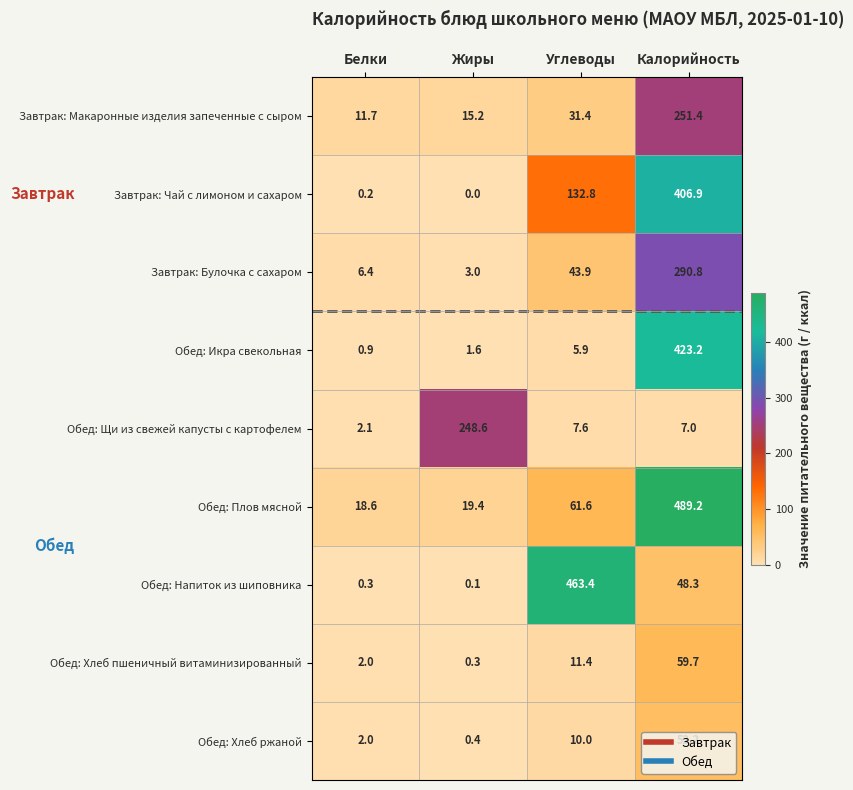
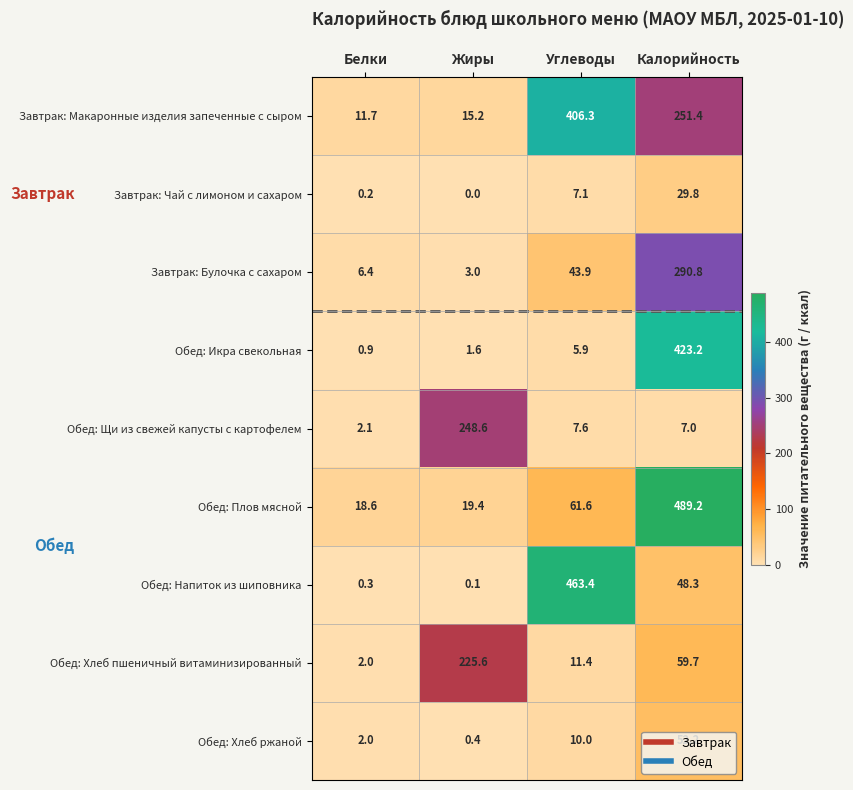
  {
    "Завтрак: Макаронные изделия запеченные с сыром": {
      "Белки": 11.7,
      "Жиры": 15.2,
-     "Углеводы": 31.4,
+     "Углеводы": 406.3,
      "Калорийность": 251.4
    },
    "Завтрак: Чай с лимоном и сахаром": {
      "Белки": 0.2,
      "Жиры": 0.0,
-     "Углеводы": 132.8,
-     "Калорийность": 406.9
+     "Углеводы": 7.1,
+     "Калорийность": 29.8
    },
    "Завтрак: Булочка с сахаром": {
      "Белки": 6.4,
      "Жиры": 3.0,
      "Углеводы": 43.9,
      "Калорийность": 290.8
    },
    "Обед: Икра свекольная": {
      "Белки": 0.9,
      "Жиры": 1.6,
      "Углеводы": 5.9,
      "Калорийность": 423.2
    },
    "Обед: Щи из свежей капусты с картофелем": {
      "Белки": 2.1,
      "Жиры": 248.6,
      "Углеводы": 7.6,
      "Калорийность": 7.0
    },
    "Обед: Плов мясной": {
      "Белки": 18.6,
      "Жиры": 19.4,
      "Углеводы": 61.6,
      "Калорийность": 489.2
    },
    "Обед: Напиток из шиповника": {
      "Белки": 0.3,
      "Жиры": 0.1,
      "Углеводы": 463.4,
      "Калорийность": 48.3
    },
    "Обед: Хлеб пшеничный витаминизированный": {
      "Белки": 2.0,
-     "Жиры": 0.3,
+     "Жиры": 225.6,
      "Углеводы": 11.4,
      "Калорийность": 59.7
    },
    "Обед: Хлеб ржаной": {
      "Белки": 2.0,
      "Жиры": 0.4,
      "Углеводы": 10.0
    }
  }
